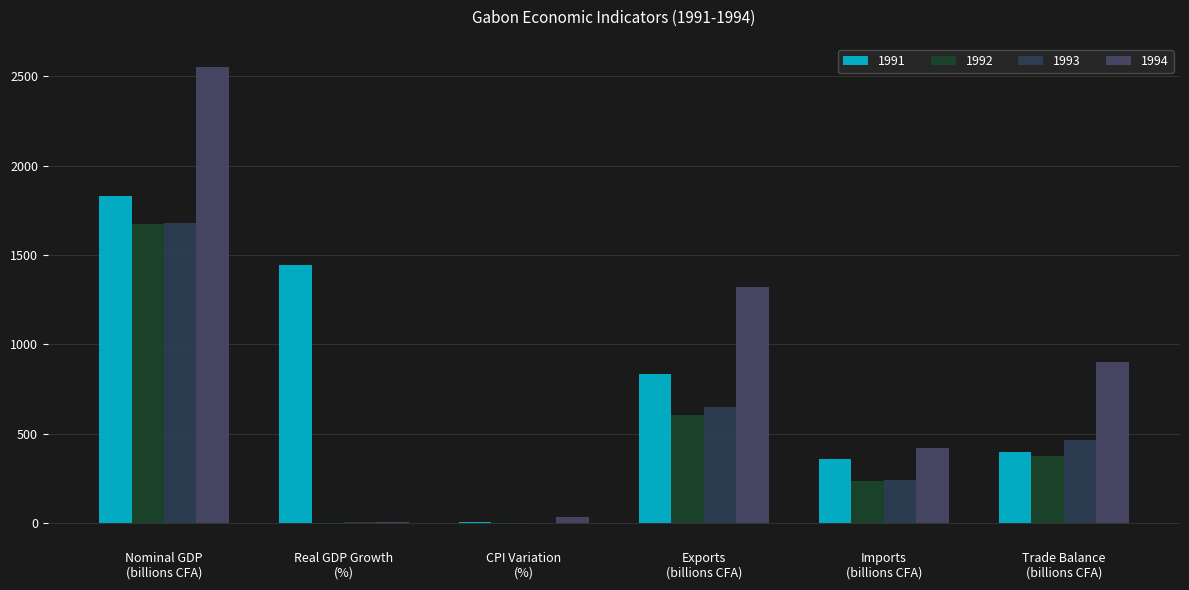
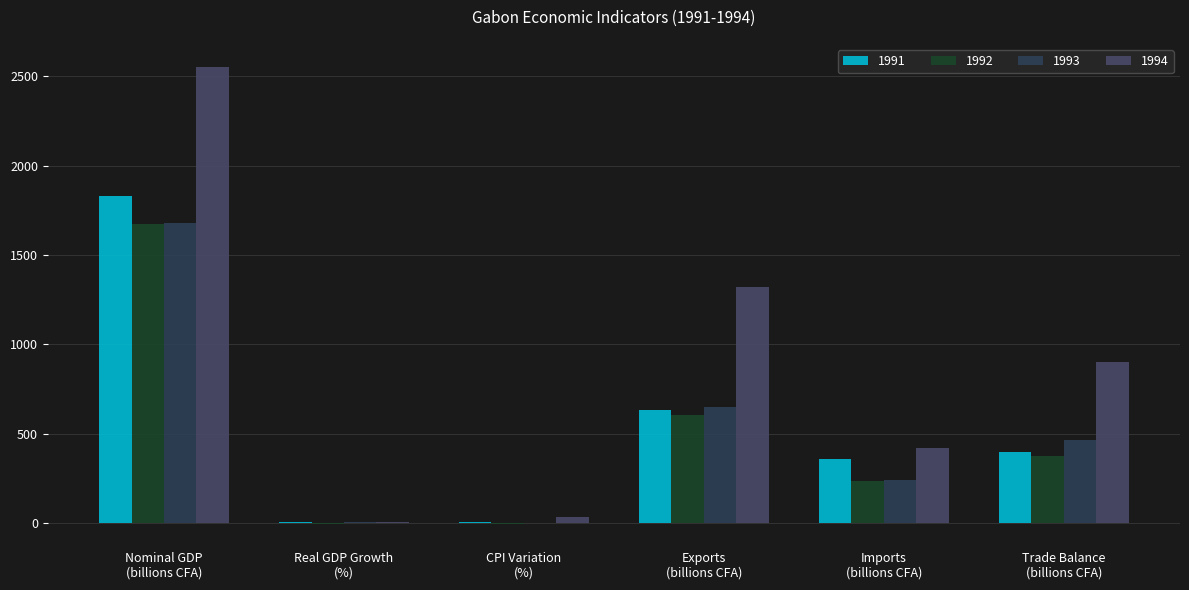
  {
    "1991": {
      "Nominal GDP (billions CFA)": 1830,
-     "Real GDP Growth (%)": 1450,
-     "Exports (billions CFA)": 830,
+     "Real GDP Growth (%)": 10,
+     "Exports (billions CFA)": 630,
      "Imports (billions CFA)": 360,
      "Trade Balance (billions CFA)": 400
    }
  }
